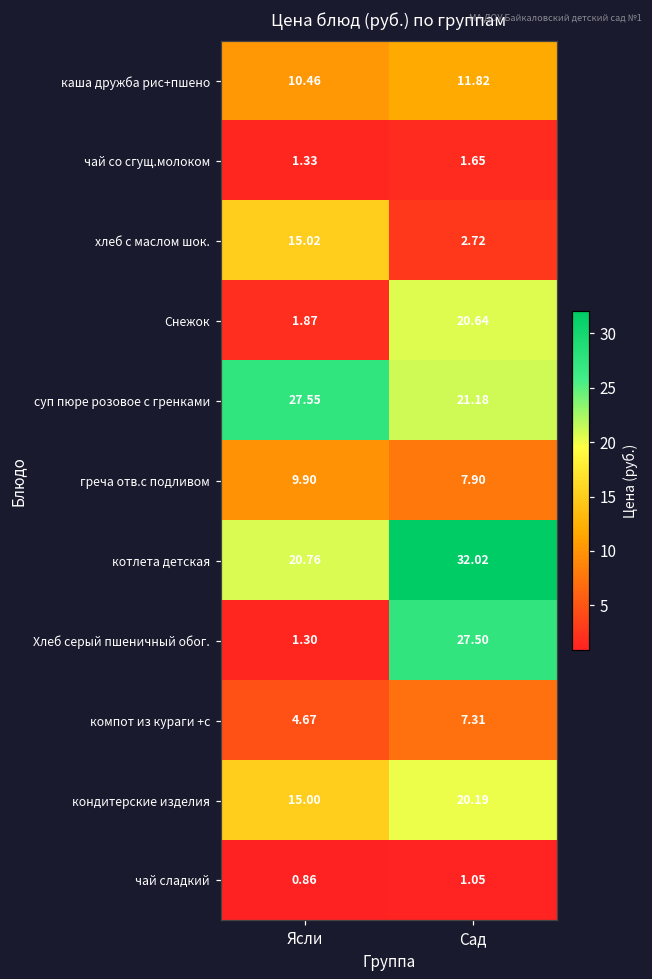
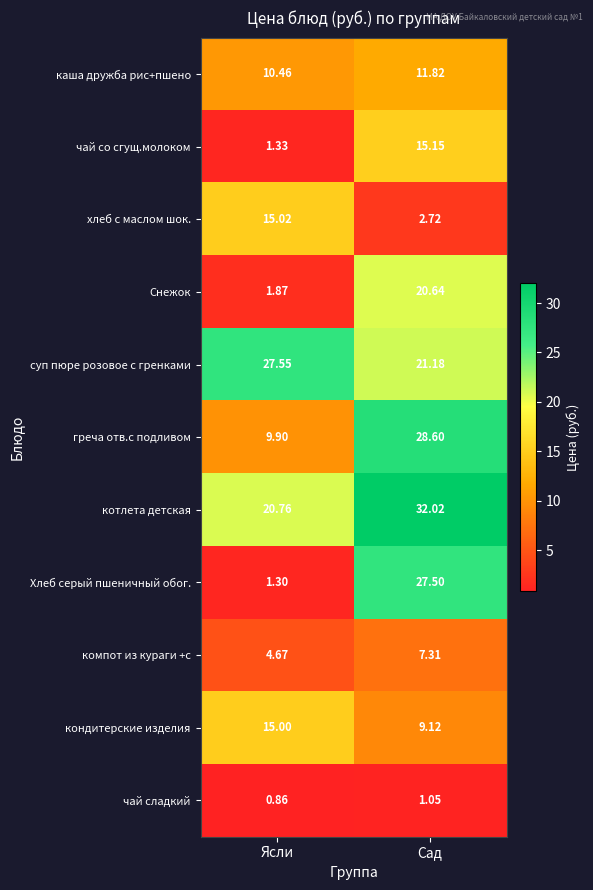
  {
    "каша дружба рис+пшено": {
      "Ясли": 10.46,
      "Сад": 11.82
    },
    "чай со сгущ.молоком": {
      "Ясли": 1.33,
-     "Сад": 1.65
+     "Сад": 15.15
    },
    "хлеб с маслом шок.": {
      "Ясли": 15.02,
      "Сад": 2.72
    },
    "Снежок": {
      "Ясли": 1.87,
      "Сад": 20.64
    },
    "суп пюре розовое с гренками": {
      "Ясли": 27.55,
      "Сад": 21.18
    },
    "греча отв.с подливом": {
      "Ясли": 9.90,
-     "Сад": 7.90
+     "Сад": 28.60
    },
    "котлета детская": {
      "Ясли": 20.76,
      "Сад": 32.02
    },
    "Хлеб серый пшеничный обог.": {
      "Ясли": 1.30,
      "Сад": 27.50
    },
    "компот из кураги +с": {
      "Ясли": 4.67,
      "Сад": 7.31
    },
    "кондитерские изделия": {
      "Ясли": 15.00,
-     "Сад": 20.19
+     "Сад": 9.12
    },
    "чай сладкий": {
      "Ясли": 0.86,
      "Сад": 1.05
    }
  }
